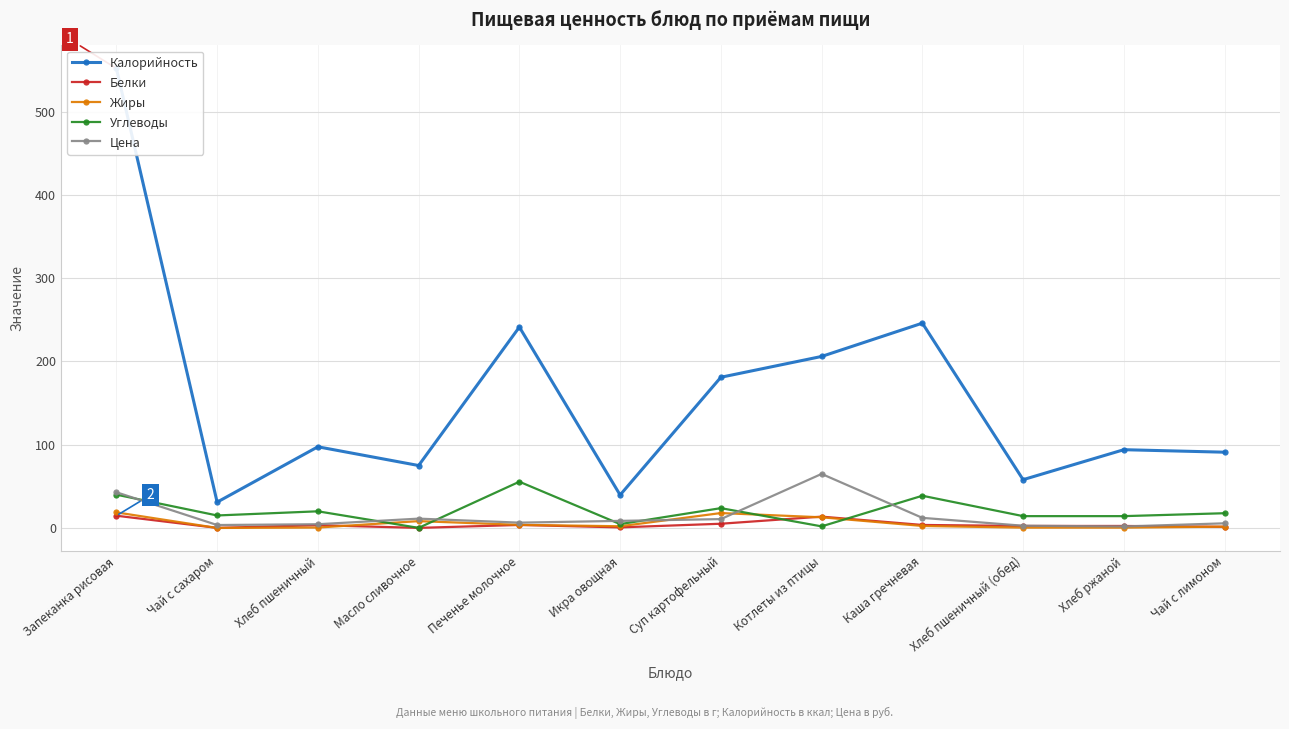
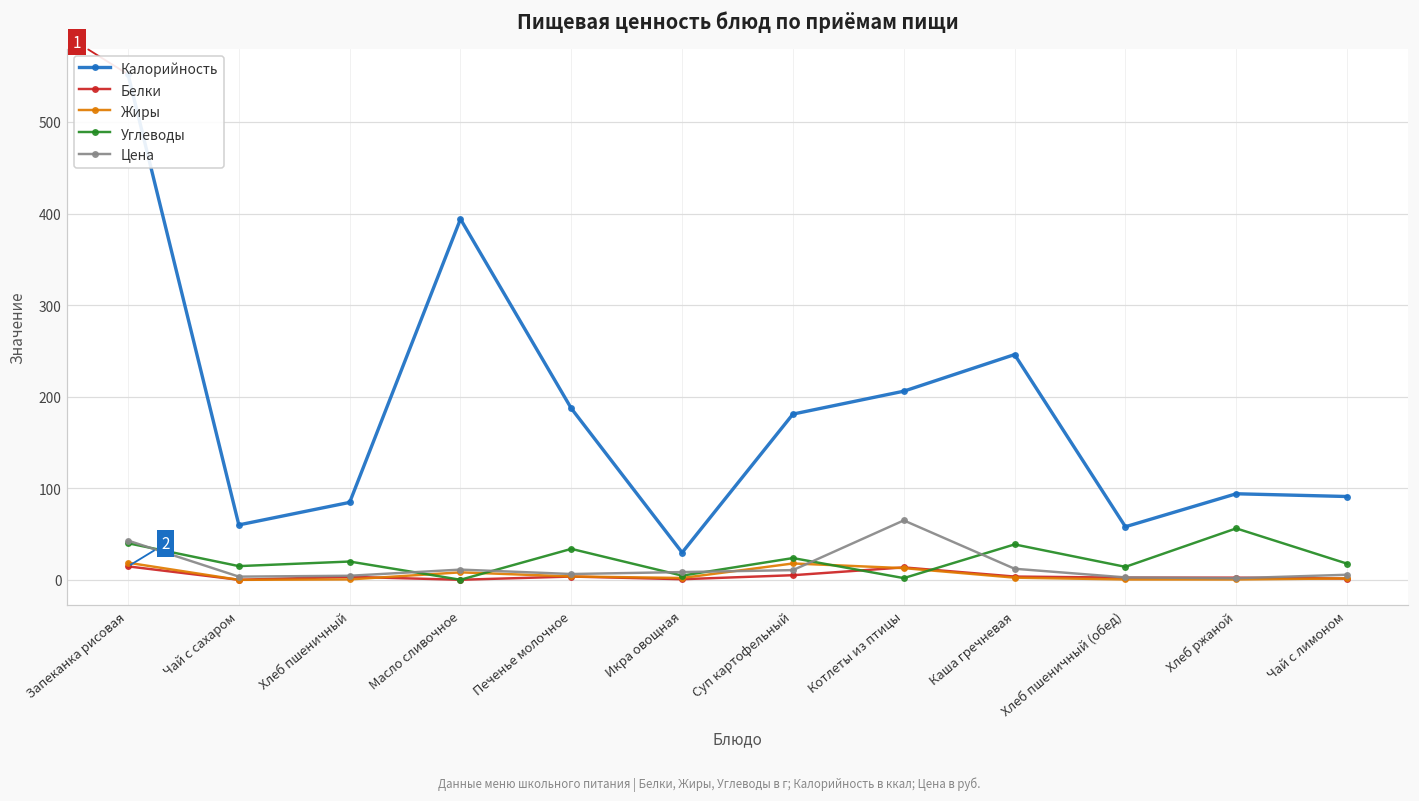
  {
    "Калорийность": {
-     "Чай с сахаром": 30,
-     "Хлеб пшеничный": 100,
-     "Масло сливочное": 80,
-     "Печенье молочное": 240,
-     "Икра овощная": 40,
+     "Чай с сахаром": 60,
+     "Хлеб пшеничный": 80,
+     "Масло сливочное": 390,
+     "Печенье молочное": 190,
+     "Икра овощная": 30,
      "Суп картофельный": 180,
      "Котлеты из птицы": 210,
      "Каша гречневая": 250,
      "Хлеб пшеничный (обед)": 60,
      "Хлеб ржаной": 90,
      "Чай с лимоном": 90
    },
    "Белки": {
      "Запеканка рисовая": 10,
      "Суп картофельный": 10
    },
    "Жиры": {
      "Запеканка рисовая": 20,
      "Суп картофельный": 20
    },
    "Углеводы": {
      "Чай с сахаром": 20,
      "Хлеб пшеничный": 20,
-     "Печенье молочное": 60,
+     "Печенье молочное": 30,
      "Суп картофельный": 20,
      "Котлеты из птицы": 0,
      "Каша гречневая": 40,
      "Хлеб пшеничный (обед)": 10,
-     "Хлеб ржаной": 10,
+     "Хлеб ржаной": 60,
      "Чай с лимоном": 20
    },
    "Цена": {
      "Чай с сахаром": 0,
      "Икра овощная": 10,
      "Суп картофельный": 10,
      "Котлеты из птицы": 60,
      "Каша гречневая": 10,
      "Чай с лимоном": 10
    }
  }
